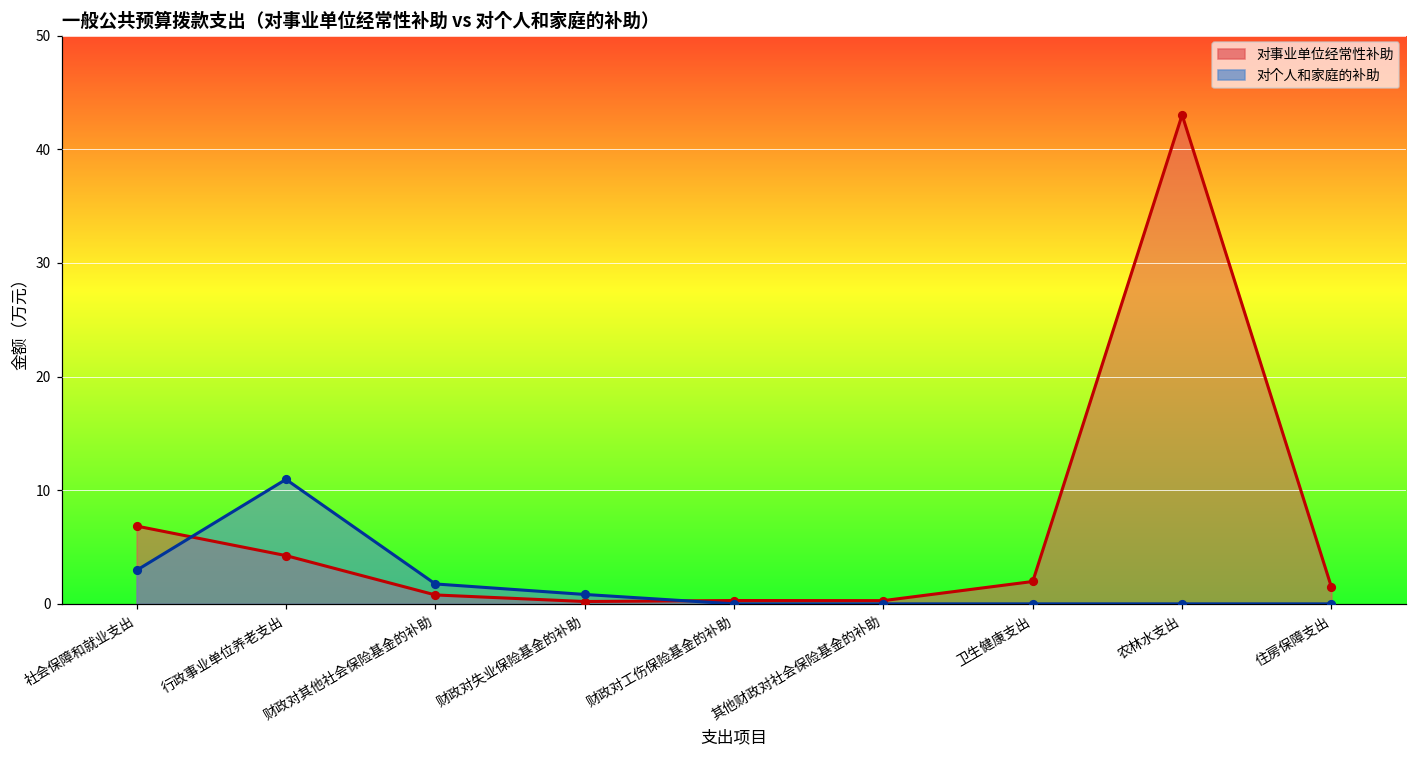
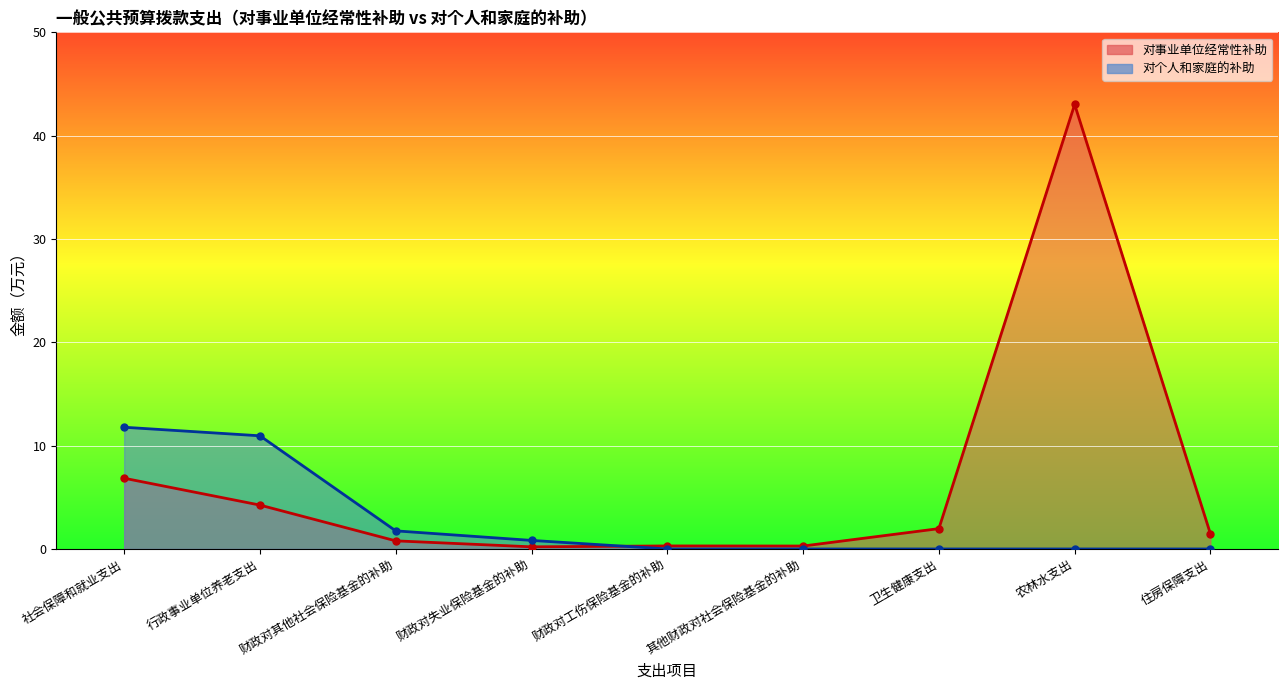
  {
    "对事业单位经常性补助": {
      "社会保障和就业支出": 6.8,
      "行政事业单位养老支出": 4.2,
      "财政对其他社会保险基金的补助": 0.8,
      "财政对失业保险基金的补助": 0.2,
      "财政对工伤保险基金的补助": 0.3,
      "其他财政对社会保险基金的补助": 0.3,
      "卫生健康支出": 2.0,
      "农林水支出": 43.0,
      "住房保障支出": 1.5
    },
    "对个人和家庭的补助": {
-     "社会保障和就业支出": 3.0,
+     "社会保障和就业支出": 11.8,
      "行政事业单位养老支出": 11.0,
      "财政对其他社会保险基金的补助": 1.8,
      "财政对失业保险基金的补助": 0.8,
      "财政对工伤保险基金的补助": 0.0,
      "其他财政对社会保险基金的补助": 0.0,
      "卫生健康支出": 0.0,
      "农林水支出": 0.0,
      "住房保障支出": 0.0
    }
  }
